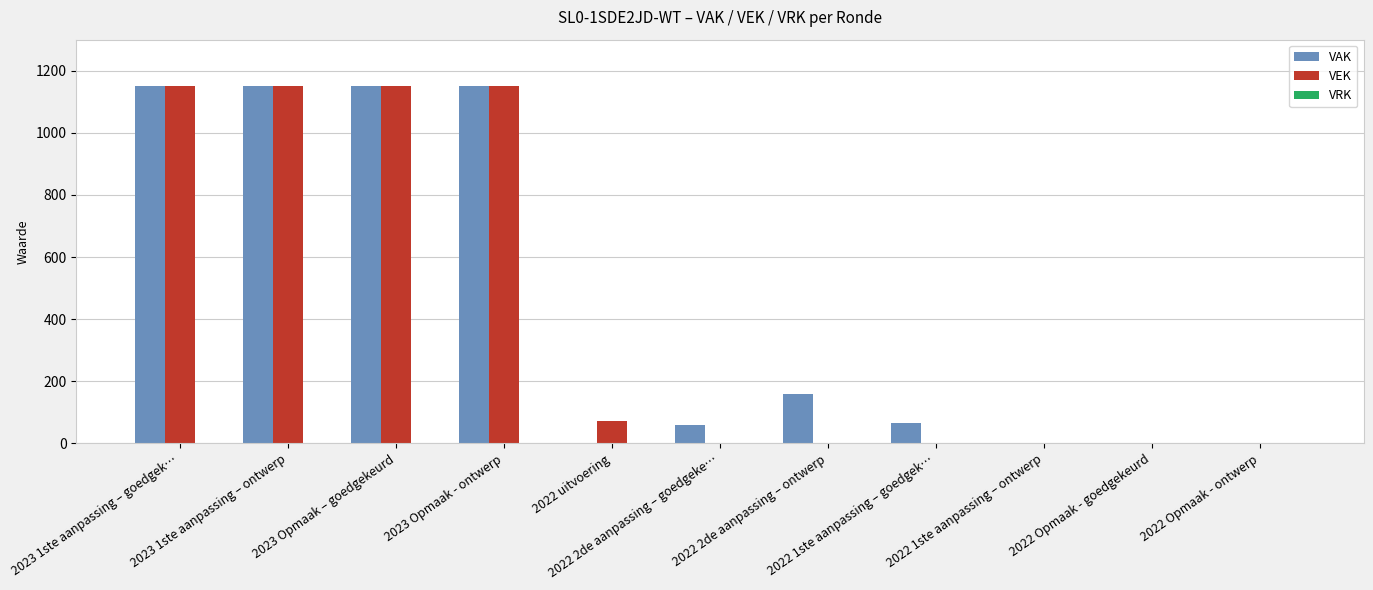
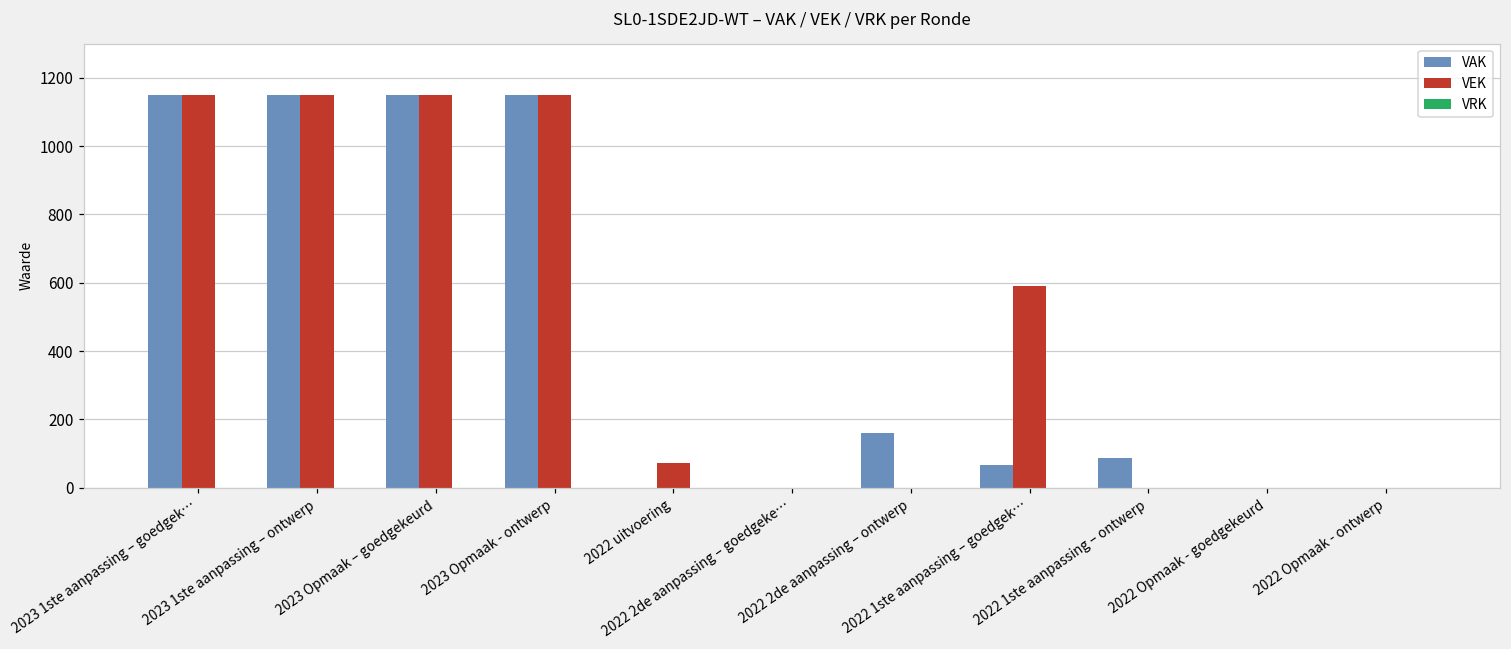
  {
    "VAK": {
      "2023 1ste aanpassing – goedgek…": 1150,
      "2023 1ste aanpassing – ontwerp": 1150,
      "2023 Opmaak – goedgekeurd": 1150,
      "2023 Opmaak - ontwerp": 1150,
      "2022 uitvoering": 0,
-     "2022 2de aanpassing – goedgeke…": 60,
+     "2022 2de aanpassing – goedgeke…": 0,
      "2022 2de aanpassing – ontwerp": 160,
      "2022 1ste aanpassing – goedgek…": 70,
-     "2022 1ste aanpassing – ontwerp": 0,
+     "2022 1ste aanpassing – ontwerp": 90,
      "2022 Opmaak - goedgekeurd": 0,
      "2022 Opmaak - ontwerp": 0
    },
    "VEK": {
      "2023 1ste aanpassing – goedgek…": 1150,
      "2023 1ste aanpassing – ontwerp": 1150,
      "2023 Opmaak – goedgekeurd": 1150,
      "2023 Opmaak - ontwerp": 1150,
      "2022 uitvoering": 70,
      "2022 2de aanpassing – goedgeke…": 0,
      "2022 2de aanpassing – ontwerp": 0,
-     "2022 1ste aanpassing – goedgek…": 0,
+     "2022 1ste aanpassing – goedgek…": 590,
      "2022 1ste aanpassing – ontwerp": 0,
      "2022 Opmaak - goedgekeurd": 0,
      "2022 Opmaak - ontwerp": 0
    },
    "VRK": {
      "2023 1ste aanpassing – goedgek…": 0,
      "2023 1ste aanpassing – ontwerp": 0,
      "2023 Opmaak – goedgekeurd": 0,
      "2023 Opmaak - ontwerp": 0,
      "2022 uitvoering": 0,
      "2022 2de aanpassing – goedgeke…": 0,
      "2022 2de aanpassing – ontwerp": 0,
      "2022 1ste aanpassing – goedgek…": 0,
      "2022 1ste aanpassing – ontwerp": 0,
      "2022 Opmaak - goedgekeurd": 0,
      "2022 Opmaak - ontwerp": 0
    }
  }
